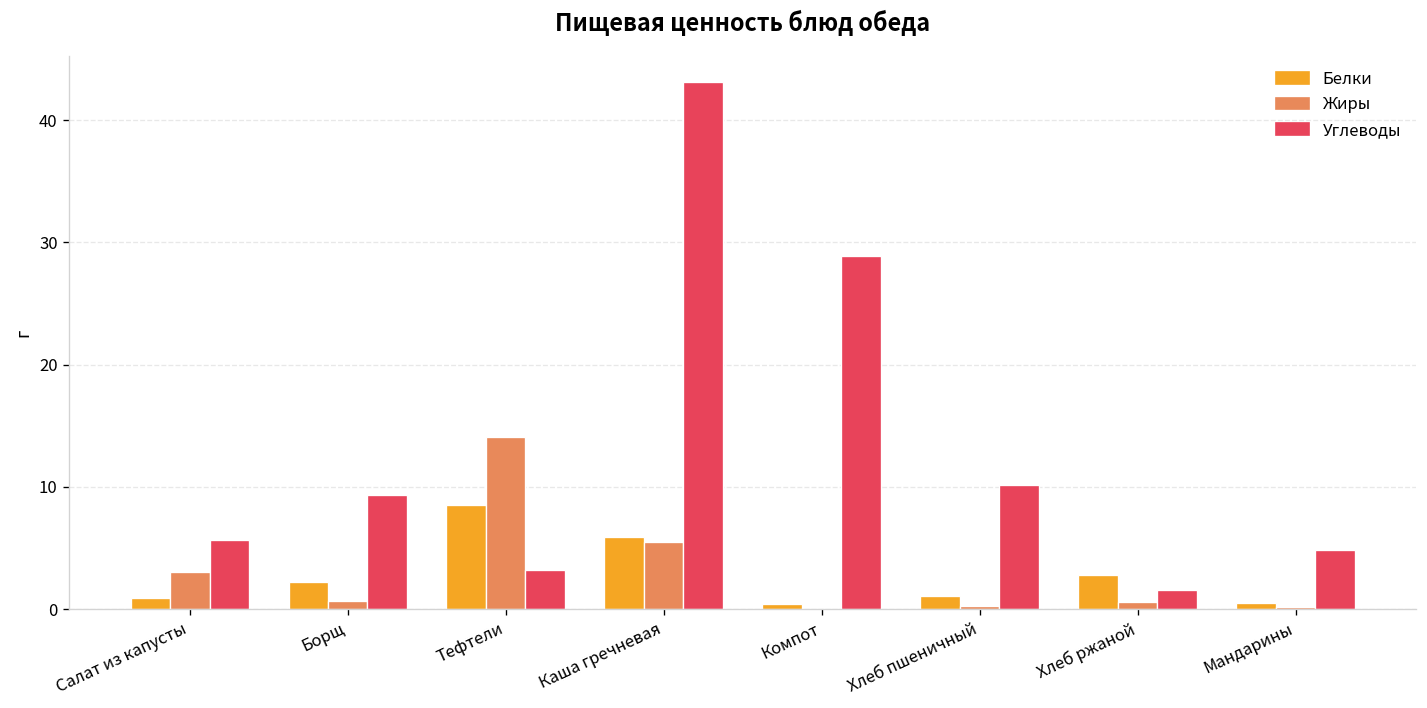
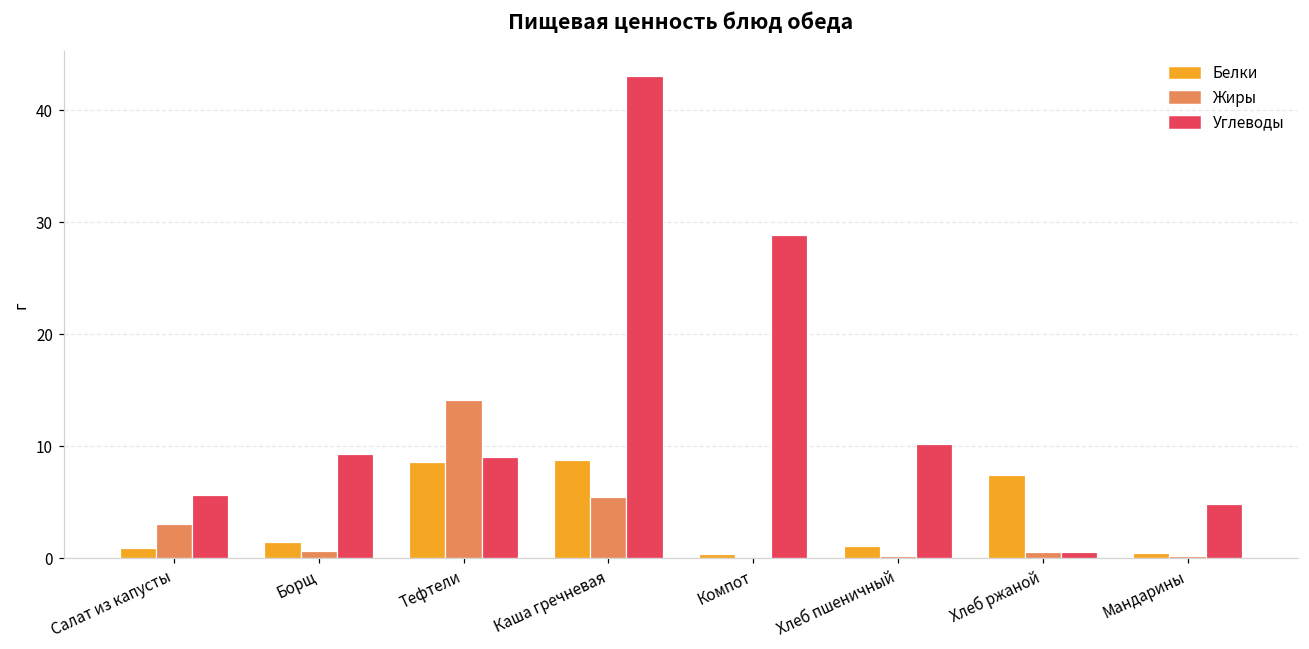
  {
    "Белки": {
      "Салат из капусты": 0.9,
-     "Борщ": 2.3,
+     "Борщ": 1.5,
      "Тефтели": 8.6,
-     "Каша гречневая": 5.9,
+     "Каша гречневая": 8.8,
      "Компот": 0.4,
      "Хлеб пшеничный": 1.1,
-     "Хлеб ржаной": 2.8,
+     "Хлеб ржаной": 7.5,
      "Мандарины": 0.5
    },
    "Жиры": {
      "Салат из капусты": 3.1,
      "Борщ": 0.7,
      "Тефтели": 14.1,
      "Каша гречневая": 5.5,
      "Компот": 0.0,
      "Хлеб пшеничный": 0.3,
      "Хлеб ржаной": 0.6
    },
    "Углеводы": {
      "Салат из капусты": 5.7,
      "Борщ": 9.4,
-     "Тефтели": 3.2,
+     "Тефтели": 9.1,
      "Каша гречневая": 43.1,
      "Компот": 28.9,
      "Хлеб пшеничный": 10.2,
-     "Хлеб ржаной": 1.6,
+     "Хлеб ржаной": 0.6,
      "Мандарины": 4.9
    }
  }
